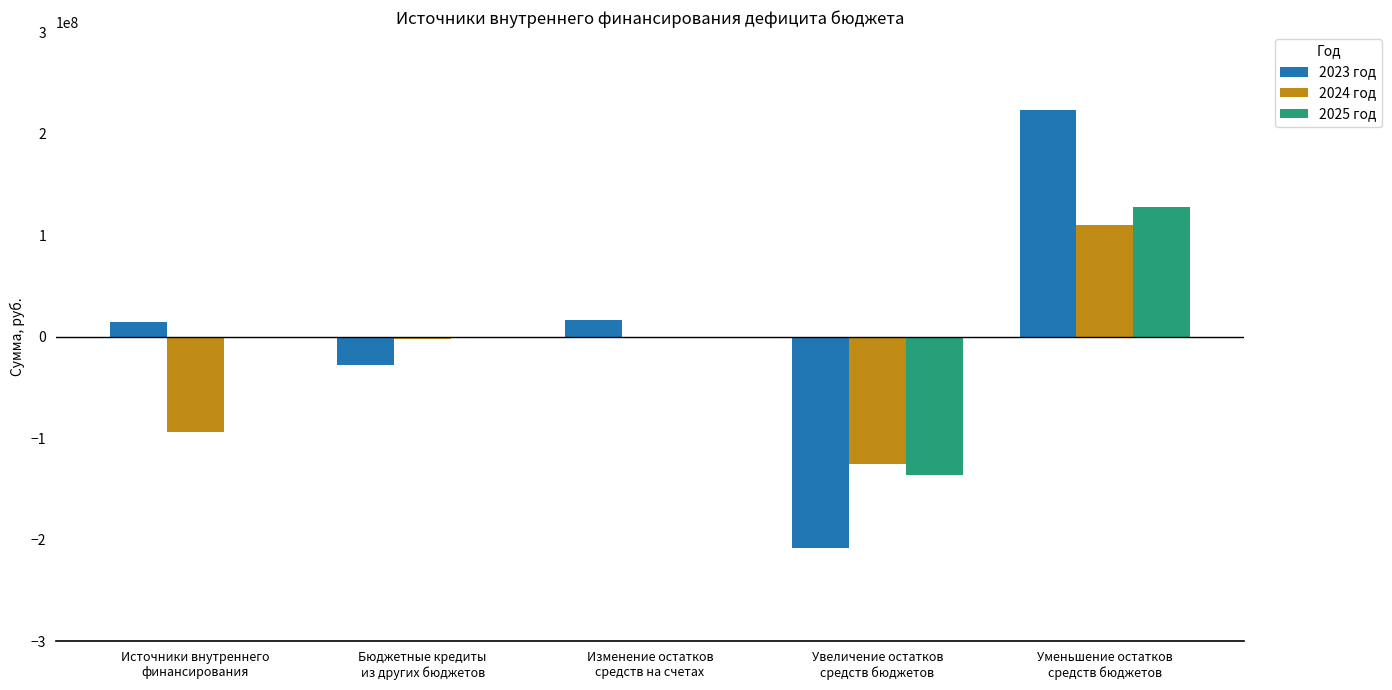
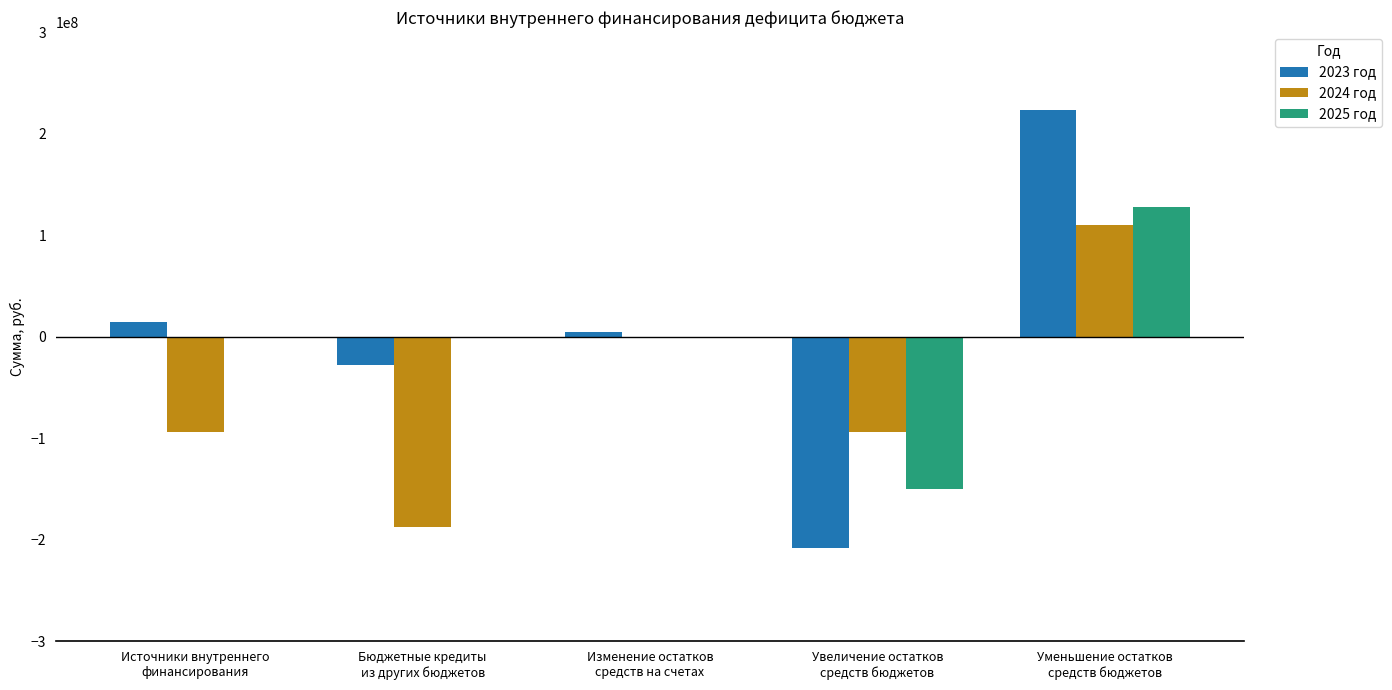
  {
    "2023 год": {
      "Источники внутреннего финансирования": 14000000,
      "Бюджетные кредиты из других бюджетов": -28000000,
-     "Изменение остатков средств на счетах": 16000000,
+     "Изменение остатков средств на счетах": 5000000,
      "Увеличение остатков средств бюджетов": -208000000,
      "Уменьшение остатков средств бюджетов": 224000000
    },
    "2024 год": {
      "Источники внутреннего финансирования": -94000000,
-     "Бюджетные кредиты из других бюджетов": -2000000,
+     "Бюджетные кредиты из других бюджетов": -188000000,
      "Изменение остатков средств на счетах": 0,
-     "Увеличение остатков средств бюджетов": -125000000,
+     "Увеличение остатков средств бюджетов": -94000000,
      "Уменьшение остатков средств бюджетов": 110000000
    },
    "2025 год": {
      "Источники внутреннего финансирования": 0,
      "Бюджетные кредиты из других бюджетов": 0,
      "Изменение остатков средств на счетах": 0,
-     "Увеличение остатков средств бюджетов": -136000000,
+     "Увеличение остатков средств бюджетов": -150000000,
      "Уменьшение остатков средств бюджетов": 128000000
    }
  }
